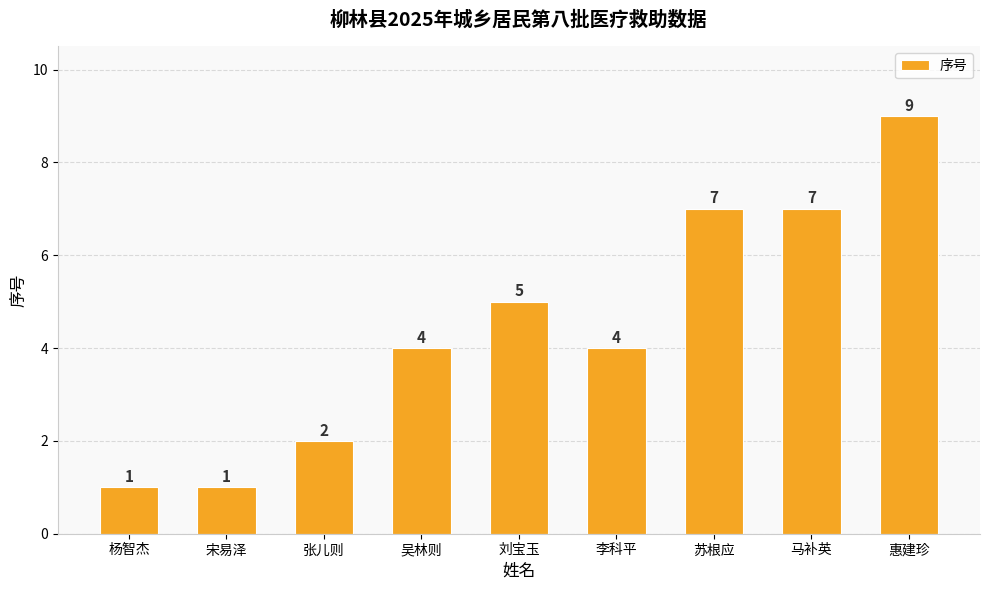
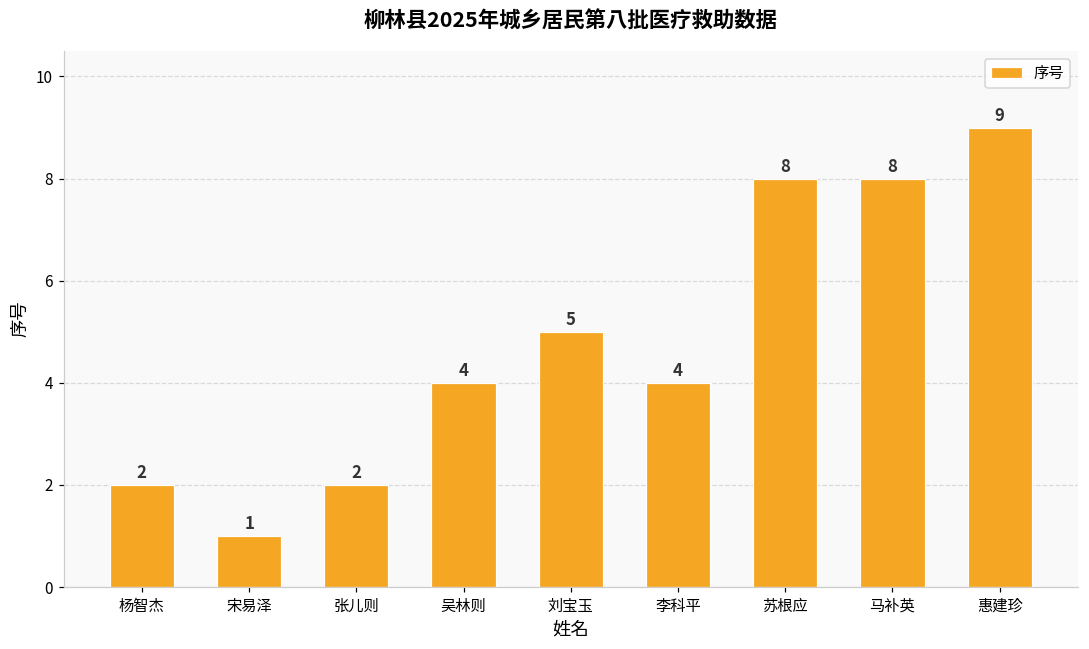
  {
-   "杨智杰": 1,
+   "杨智杰": 2,
    "宋易泽": 1,
    "张儿则": 2,
    "吴林则": 4,
    "刘宝玉": 5,
    "李科平": 4,
-   "苏根应": 7,
-   "马补英": 7,
+   "苏根应": 8,
+   "马补英": 8,
    "惠建珍": 9
  }
